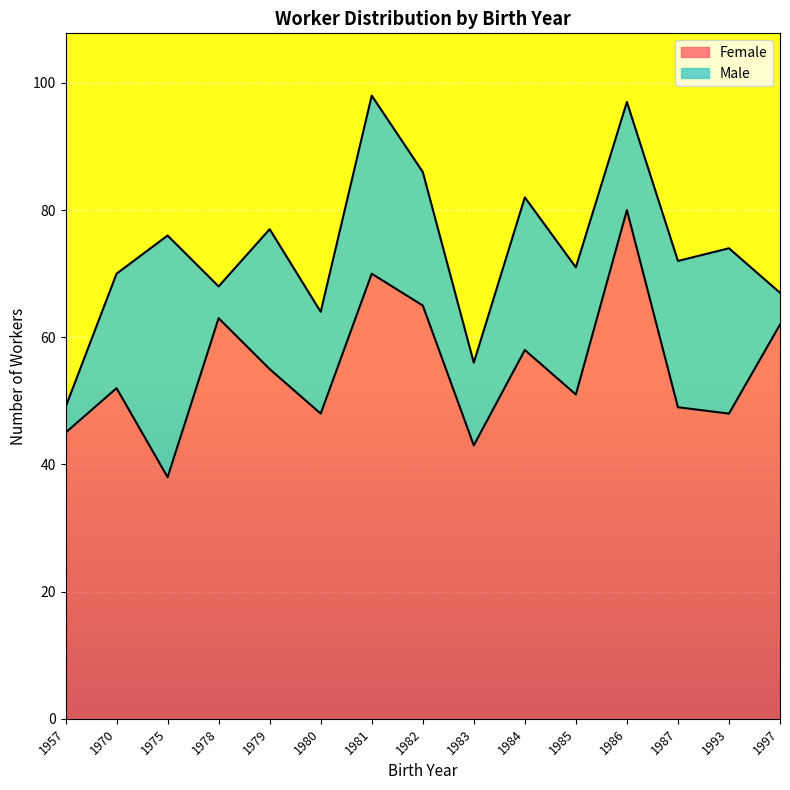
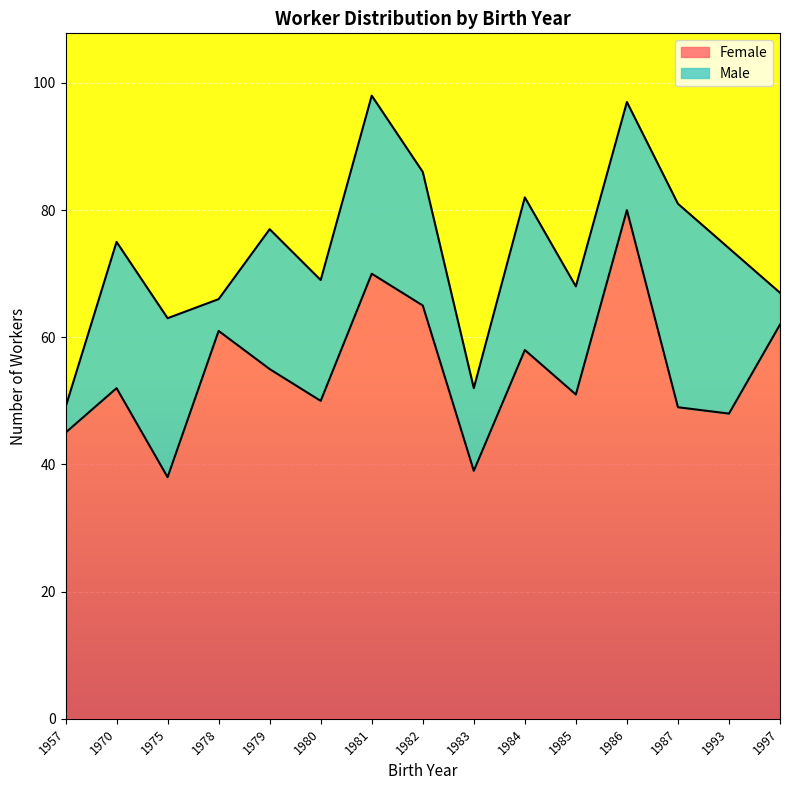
  {
    "Female": {
      "1957": 45,
      "1970": 52,
      "1975": 38,
-     "1978": 63,
+     "1978": 61,
      "1979": 55,
-     "1980": 48,
+     "1980": 50,
      "1981": 70,
      "1982": 65,
-     "1983": 43,
+     "1983": 39,
      "1984": 58,
      "1985": 51,
      "1986": 80,
      "1987": 49,
      "1993": 48,
      "1997": 62
    },
    "Male": {
      "1957": 4,
-     "1970": 18,
-     "1975": 38,
+     "1970": 23,
+     "1975": 25,
      "1978": 5,
      "1979": 22,
-     "1980": 16,
+     "1980": 19,
      "1981": 28,
      "1982": 21,
      "1983": 13,
      "1984": 24,
-     "1985": 20,
+     "1985": 17,
      "1986": 17,
-     "1987": 23,
+     "1987": 32,
      "1993": 26,
      "1997": 5
    }
  }
